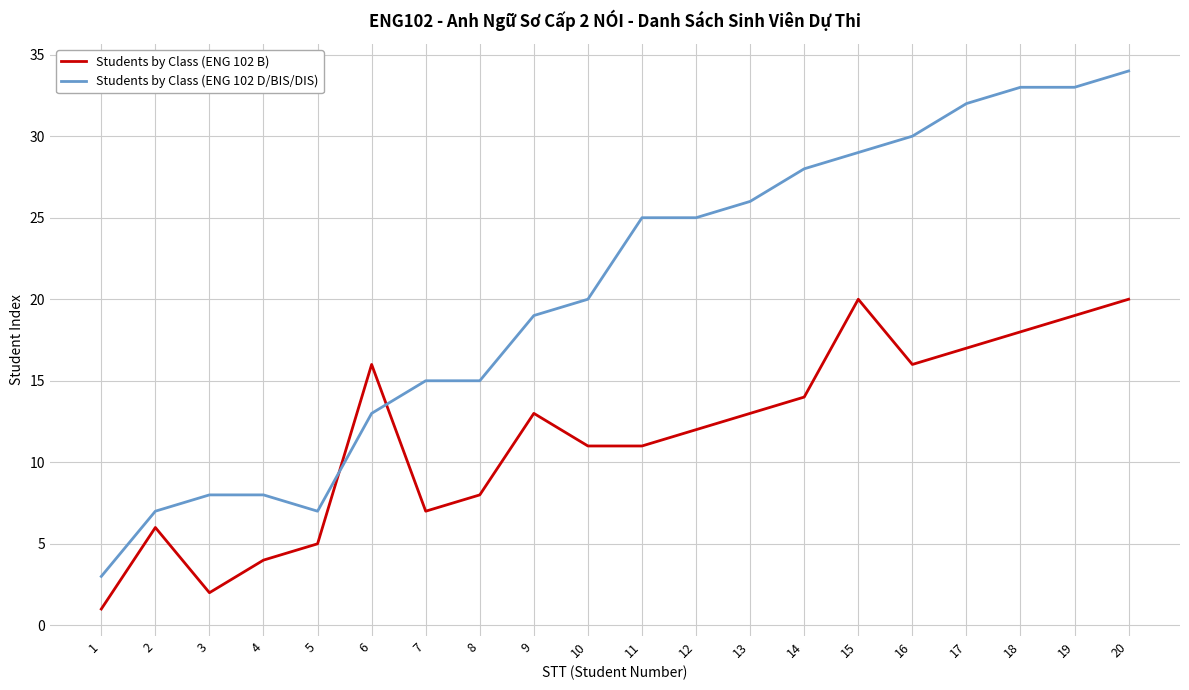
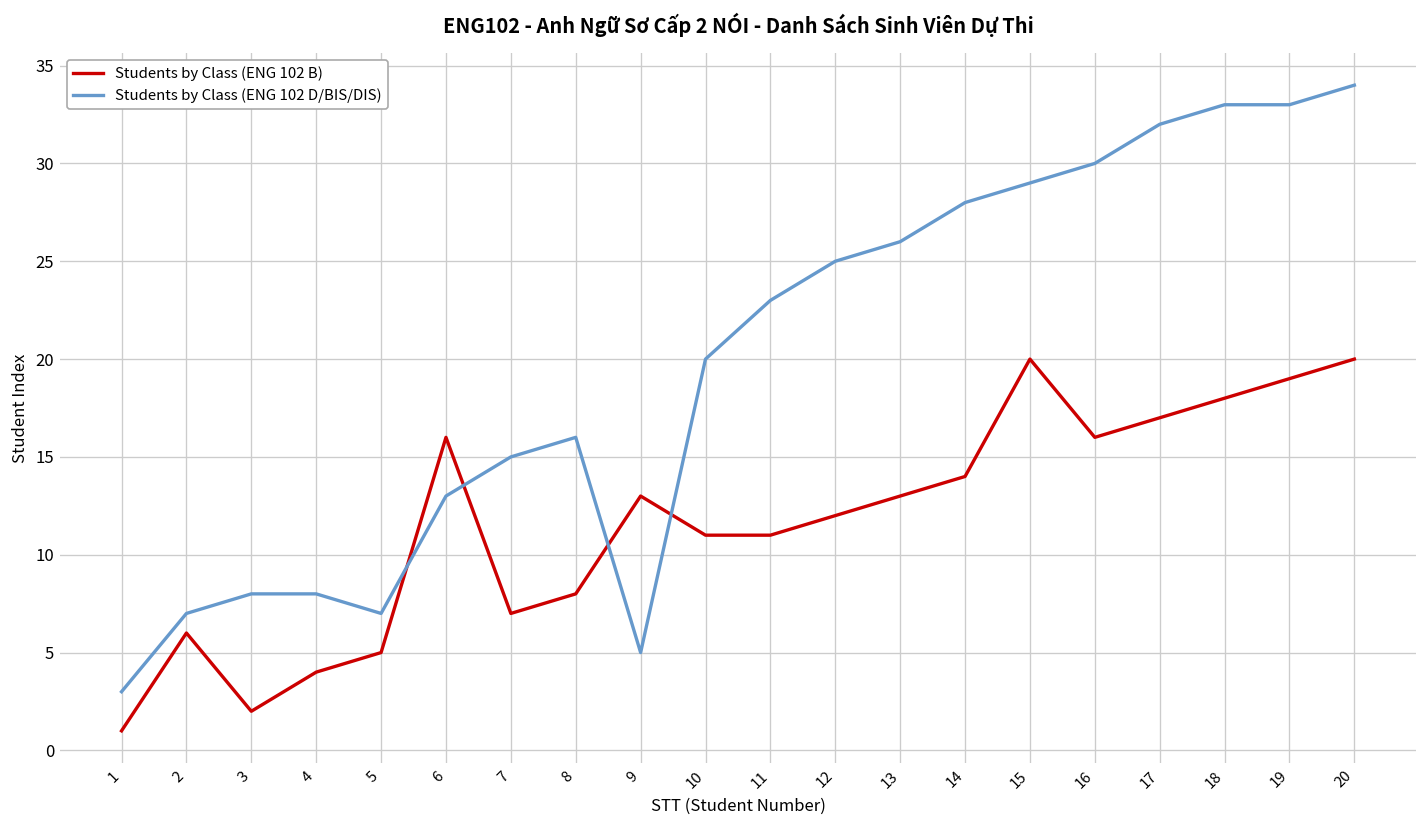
  {
    "Students by Class (ENG 102 B)": {
      "1": 1,
      "2": 6,
      "3": 2,
      "4": 4,
      "5": 5,
      "6": 16,
      "7": 7,
      "8": 8,
      "9": 13,
      "10": 11,
      "11": 11,
      "12": 12,
      "13": 13,
      "14": 14,
      "15": 20,
      "16": 16,
      "17": 17,
      "18": 18,
      "19": 19,
      "20": 20
    },
    "Students by Class (ENG 102 D/BIS/DIS)": {
      "1": 3,
      "2": 7,
      "3": 8,
      "4": 8,
      "5": 7,
      "6": 13,
      "7": 15,
-     "8": 15,
-     "9": 19,
+     "8": 16,
+     "9": 5,
      "10": 20,
-     "11": 25,
+     "11": 23,
      "12": 25,
      "13": 26,
      "14": 28,
      "15": 29,
      "16": 30,
      "17": 32,
      "18": 33,
      "19": 33,
      "20": 34
    }
  }
